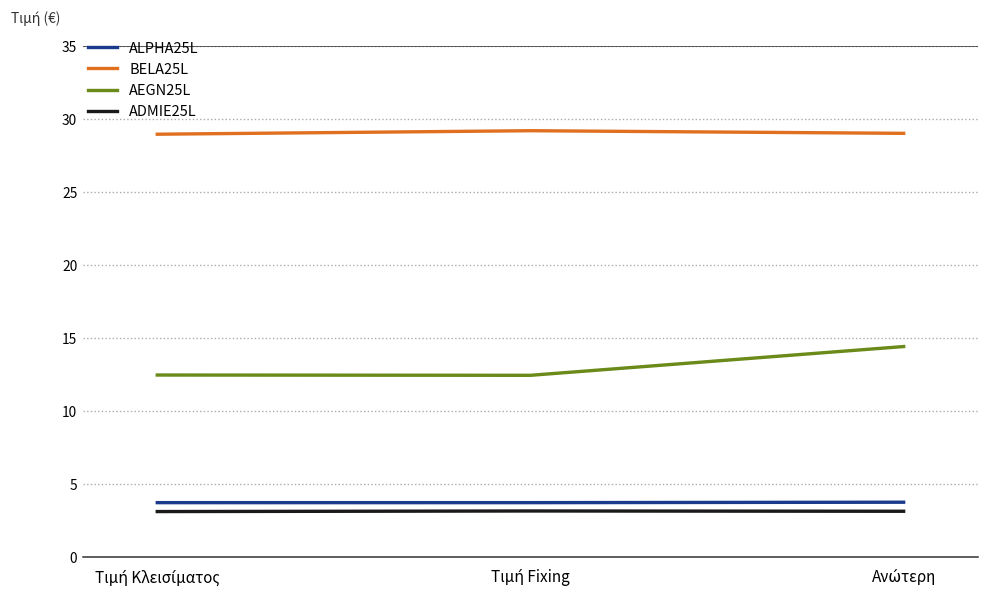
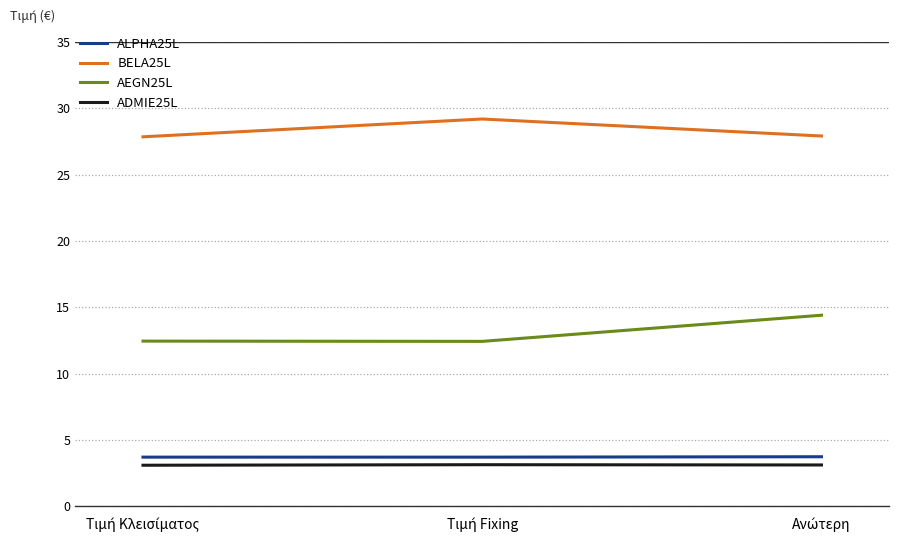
  {
    "ALPHA25L": {
      "Τιμή Κλεισίματος": 3.7,
      "Τιμή Fixing": 3.7,
      "Ανώτερη": 3.7
    },
    "BELA25L": {
-     "Τιμή Κλεισίματος": 28.9,
+     "Τιμή Κλεισίματος": 27.8,
      "Τιμή Fixing": 29.2,
-     "Ανώτερη": 29.0
+     "Ανώτερη": 27.9
    },
    "AEGN25L": {
      "Τιμή Κλεισίματος": 12.5,
      "Τιμή Fixing": 12.4,
      "Ανώτερη": 14.4
    },
    "ADMIE25L": {
      "Τιμή Κλεισίματος": 3.1,
      "Τιμή Fixing": 3.1,
      "Ανώτερη": 3.1
    }
  }
